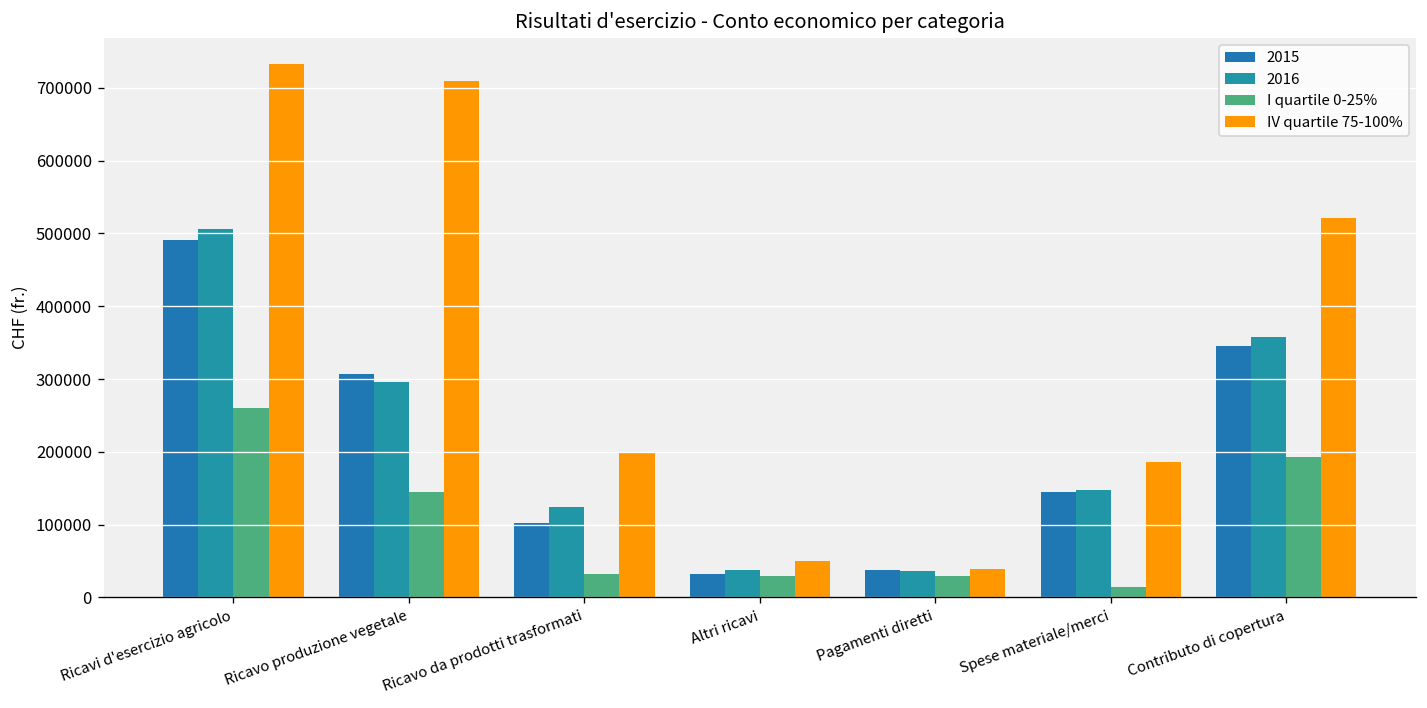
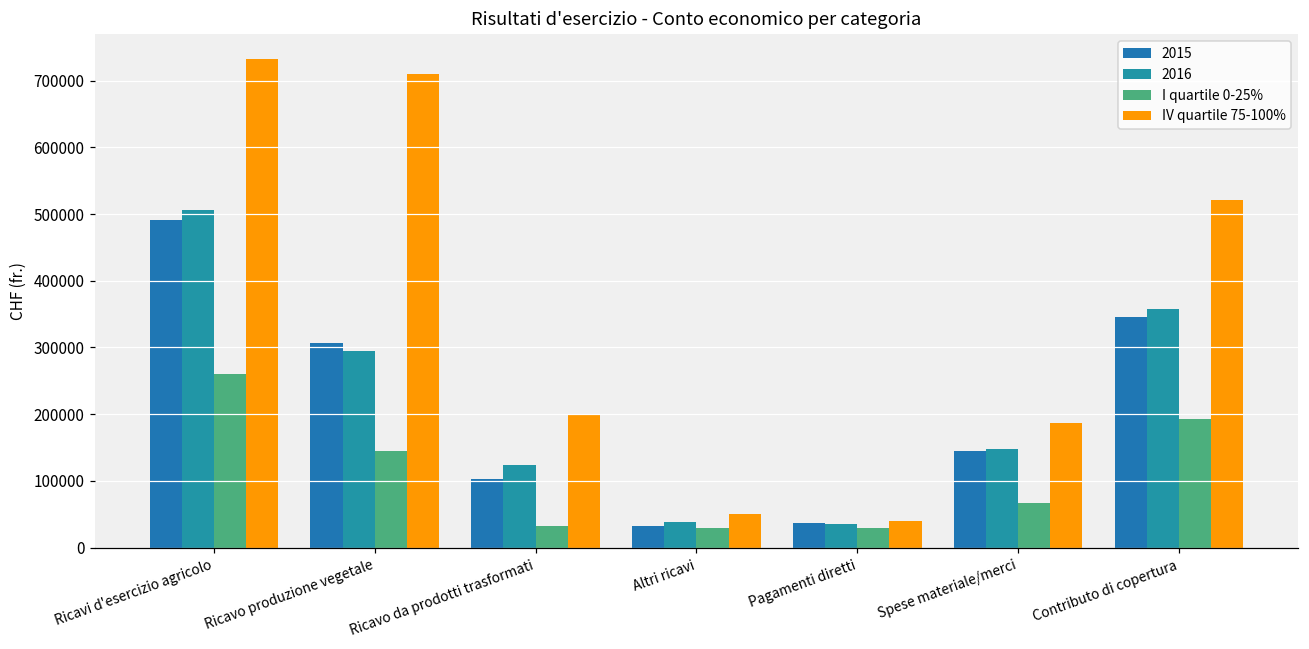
  {
    "I quartile 0-25%": {
      "Ricavi d'esercizio agricolo": 260000,
      "Ricavo produzione vegetale": 140000,
      "Ricavo da prodotti trasformati": 30000,
      "Altri ricavi": 30000,
      "Pagamenti diretti": 30000,
-     "Spese materiale/merci": 10000,
+     "Spese materiale/merci": 70000,
      "Contributo di copertura": 190000
    },
    "IV quartile 75-100%": {
      "Ricavi d'esercizio agricolo": 730000,
      "Ricavo produzione vegetale": 710000,
      "Ricavo da prodotti trasformati": 200000,
      "Altri ricavi": 50000,
      "Pagamenti diretti": 40000,
      "Spese materiale/merci": 190000,
      "Contributo di copertura": 520000
    }
  }
